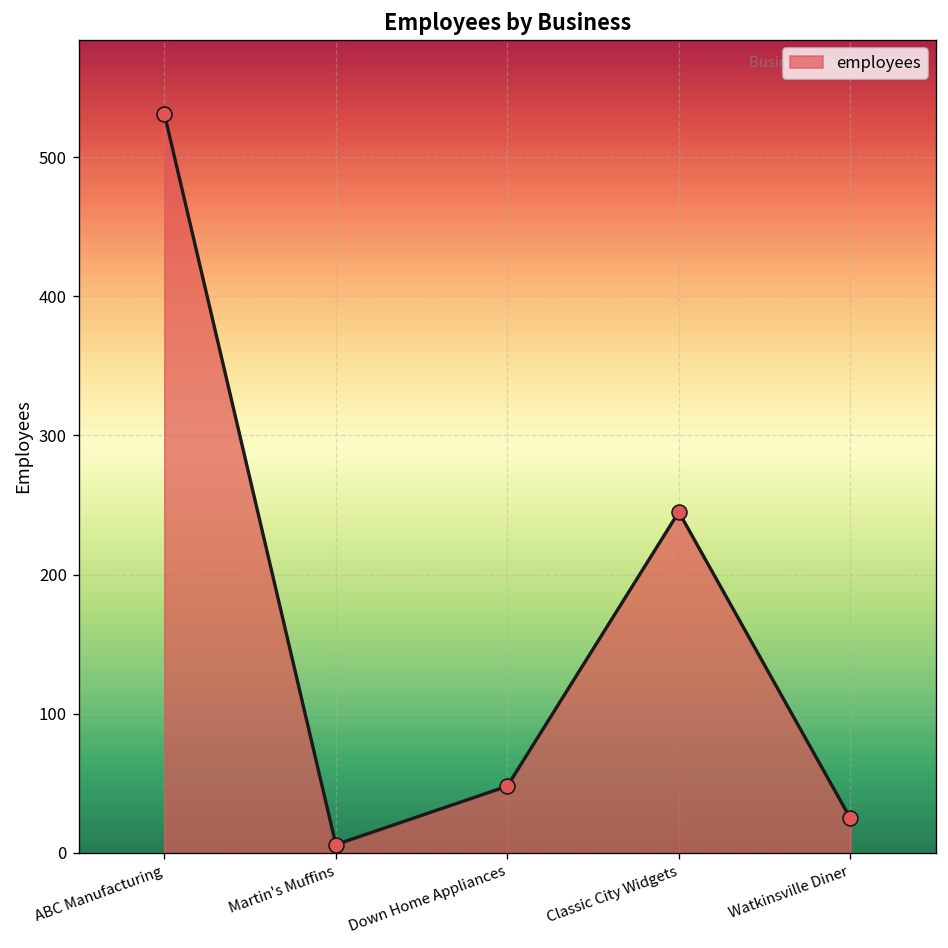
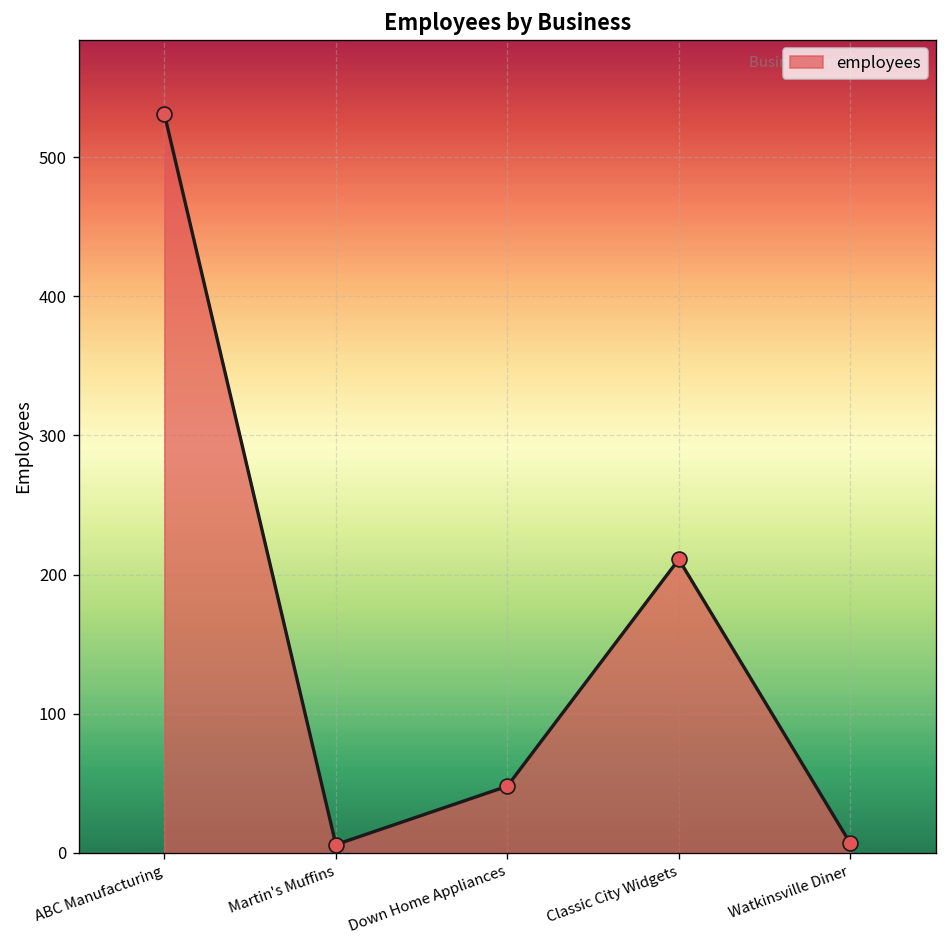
  {
    "ABC Manufacturing": 531,
    "Martin's Muffins": 6,
    "Down Home Appliances": 48,
-   "Classic City Widgets": 245,
-   "Watkinsville Diner": 25
+   "Classic City Widgets": 211,
+   "Watkinsville Diner": 7
  }
